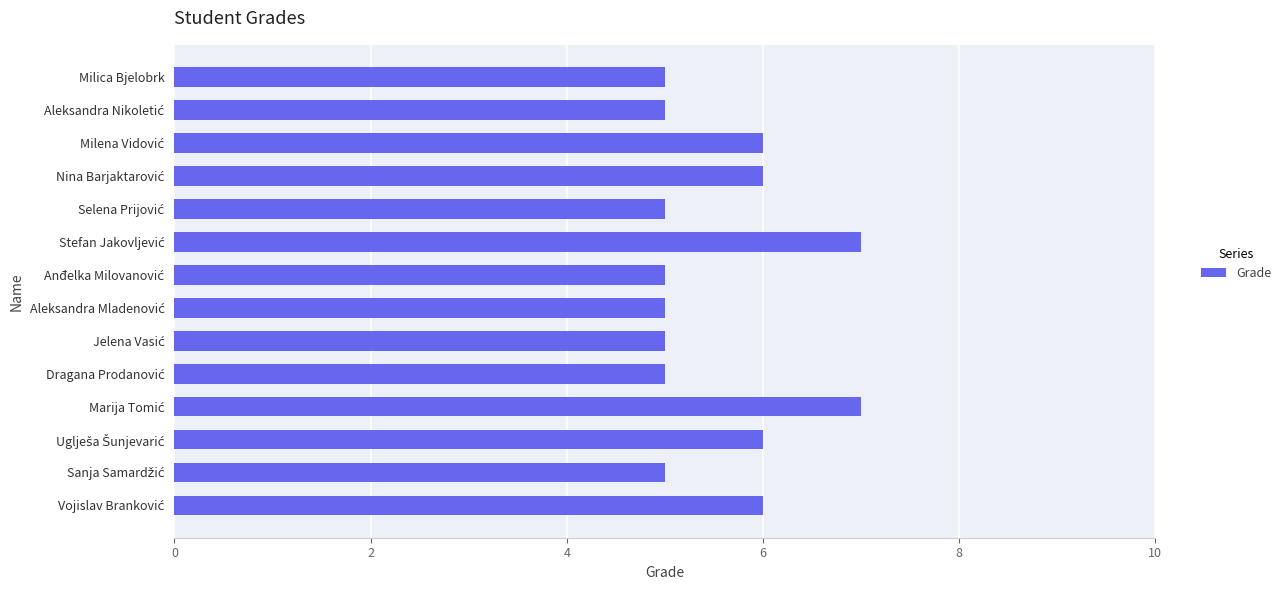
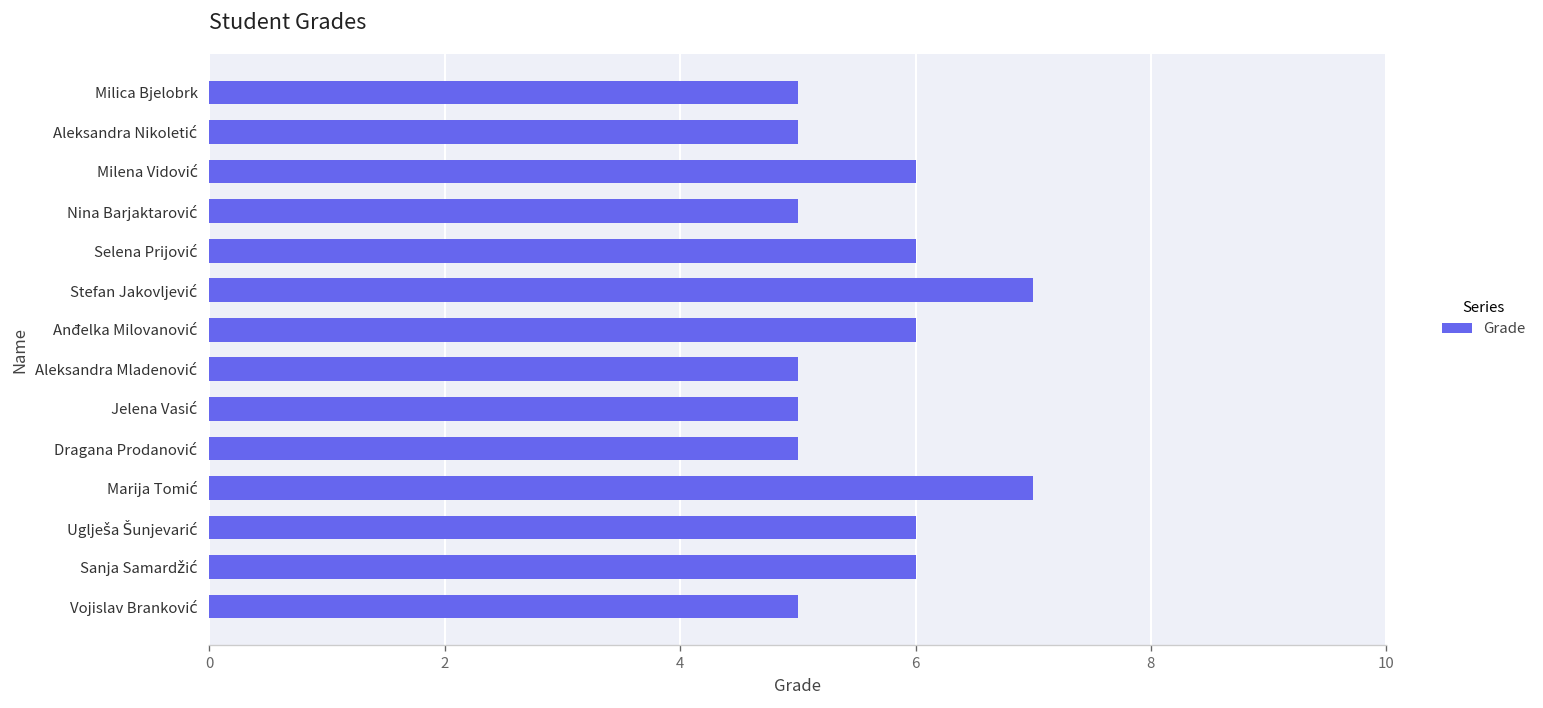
  {
    "Milica Bjelobrk": 5,
    "Aleksandra Nikoletić": 5,
    "Milena Vidović": 6,
-   "Nina Barjaktarović": 6,
-   "Selena Prijović": 5,
+   "Nina Barjaktarović": 5,
+   "Selena Prijović": 6,
    "Stefan Jakovljević": 7,
-   "Anđelka Milovanović": 5,
+   "Anđelka Milovanović": 6,
    "Aleksandra Mladenović": 5,
    "Jelena Vasić": 5,
    "Dragana Prodanović": 5,
    "Marija Tomić": 7,
    "Uglješa Šunjevarić": 6,
-   "Sanja Samardžić": 5,
-   "Vojislav Branković": 6
+   "Sanja Samardžić": 6,
+   "Vojislav Branković": 5
  }
